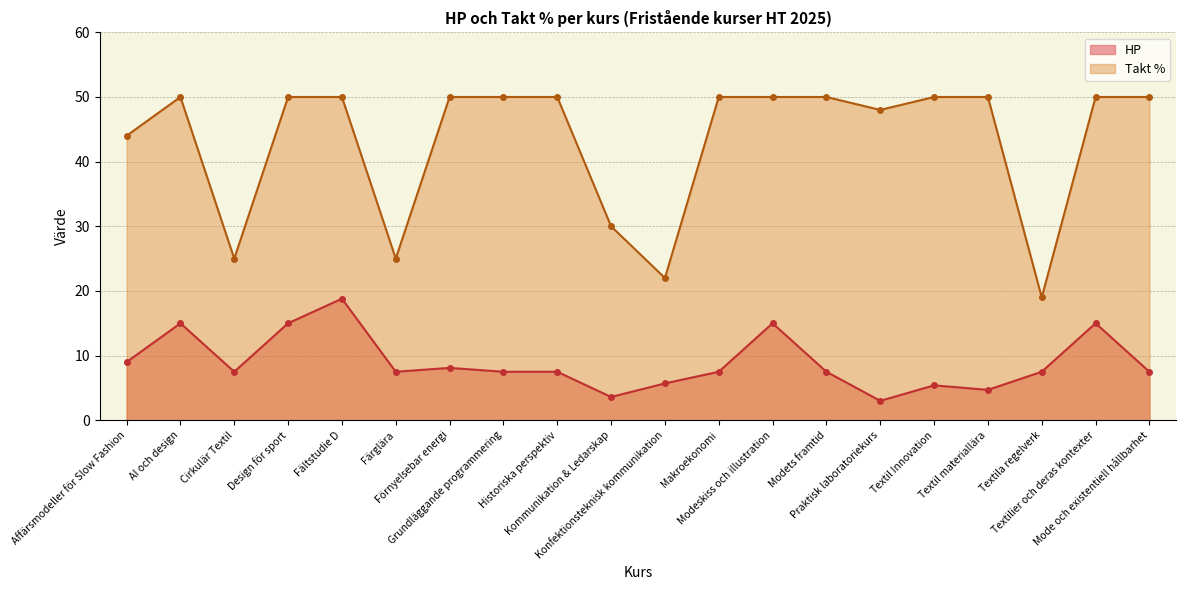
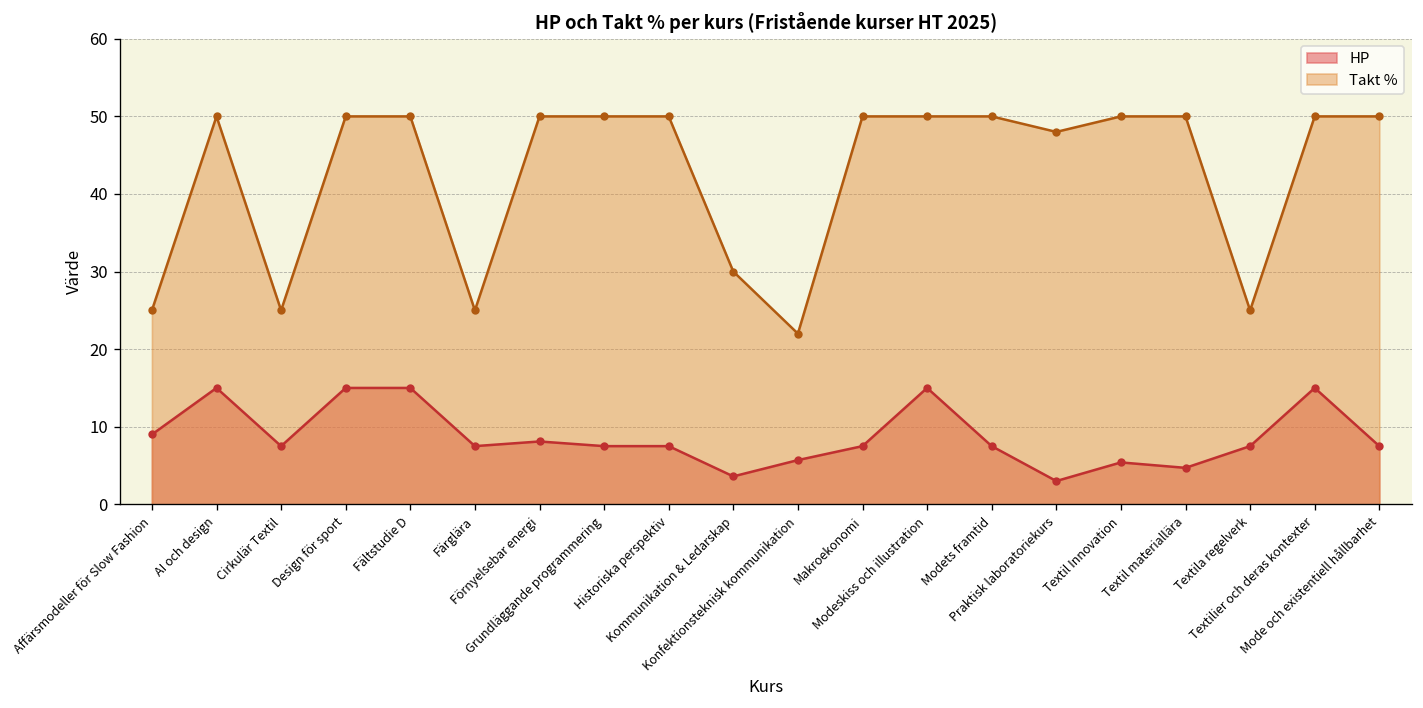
  {
    "HP": {
      "Affärsmodeller för Slow Fashion": 9,
      "AI och design": 15,
      "Cirkulär Textil": 8,
      "Design för sport": 15,
-     "Fältstudie D": 19,
+     "Fältstudie D": 15,
      "Färglära": 8,
      "Förnyelsebar energi": 8,
      "Grundläggande programmering": 8,
      "Historiska perspektiv": 8,
      "Kommunikation & Ledarskap": 4,
      "Konfektionsteknisk kommunikation": 6,
      "Makroekonomi": 8,
      "Modeskiss och illustration": 15,
      "Modets framtid": 8,
      "Praktisk laboratoriekurs": 3,
      "Textil Innovation": 5,
      "Textil materiallära": 5,
      "Textila regelverk": 8,
      "Textilier och deras kontexter": 15,
      "Mode och existentiell hållbarhet": 8
    },
    "Takt %": {
-     "Affärsmodeller för Slow Fashion": 44,
+     "Affärsmodeller för Slow Fashion": 25,
      "AI och design": 50,
      "Cirkulär Textil": 25,
      "Design för sport": 50,
      "Fältstudie D": 50,
      "Färglära": 25,
      "Förnyelsebar energi": 50,
      "Grundläggande programmering": 50,
      "Historiska perspektiv": 50,
      "Kommunikation & Ledarskap": 30,
      "Konfektionsteknisk kommunikation": 22,
      "Makroekonomi": 50,
      "Modeskiss och illustration": 50,
      "Modets framtid": 50,
      "Praktisk laboratoriekurs": 48,
      "Textil Innovation": 50,
      "Textil materiallära": 50,
-     "Textila regelverk": 19,
+     "Textila regelverk": 25,
      "Textilier och deras kontexter": 50,
      "Mode och existentiell hållbarhet": 50
    }
  }
